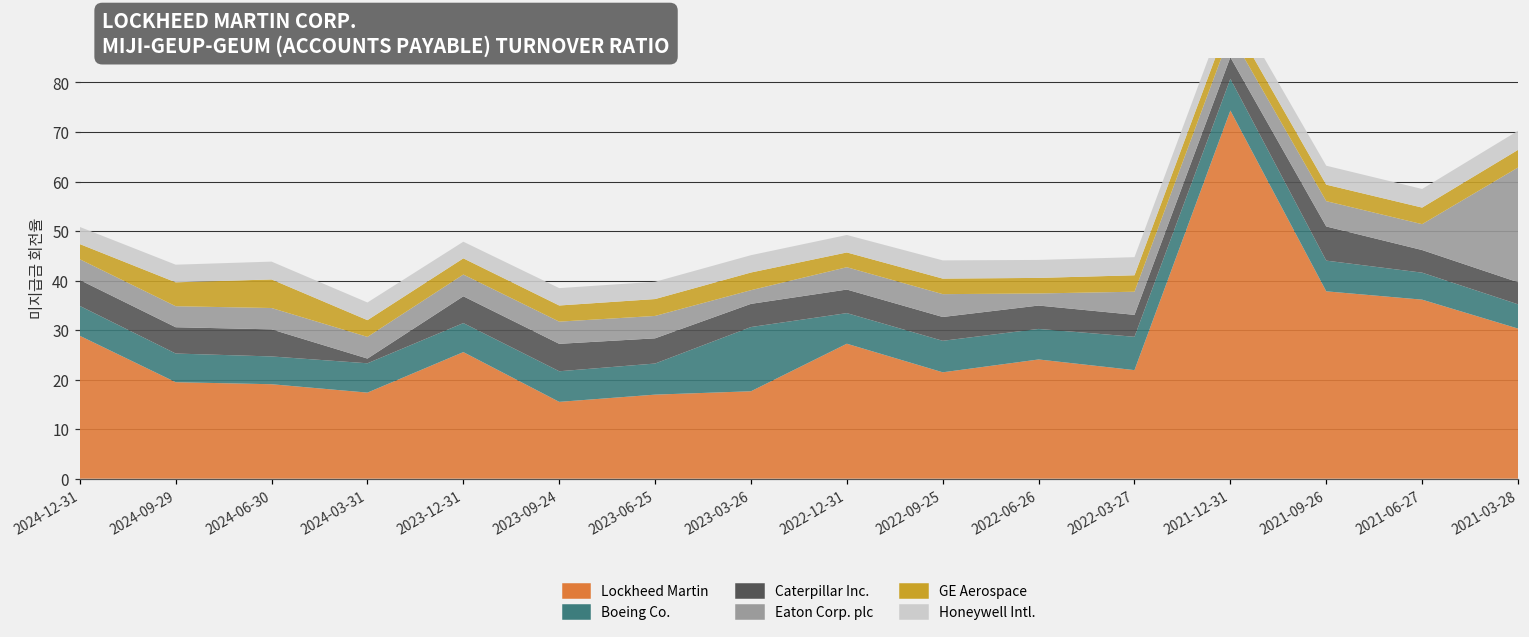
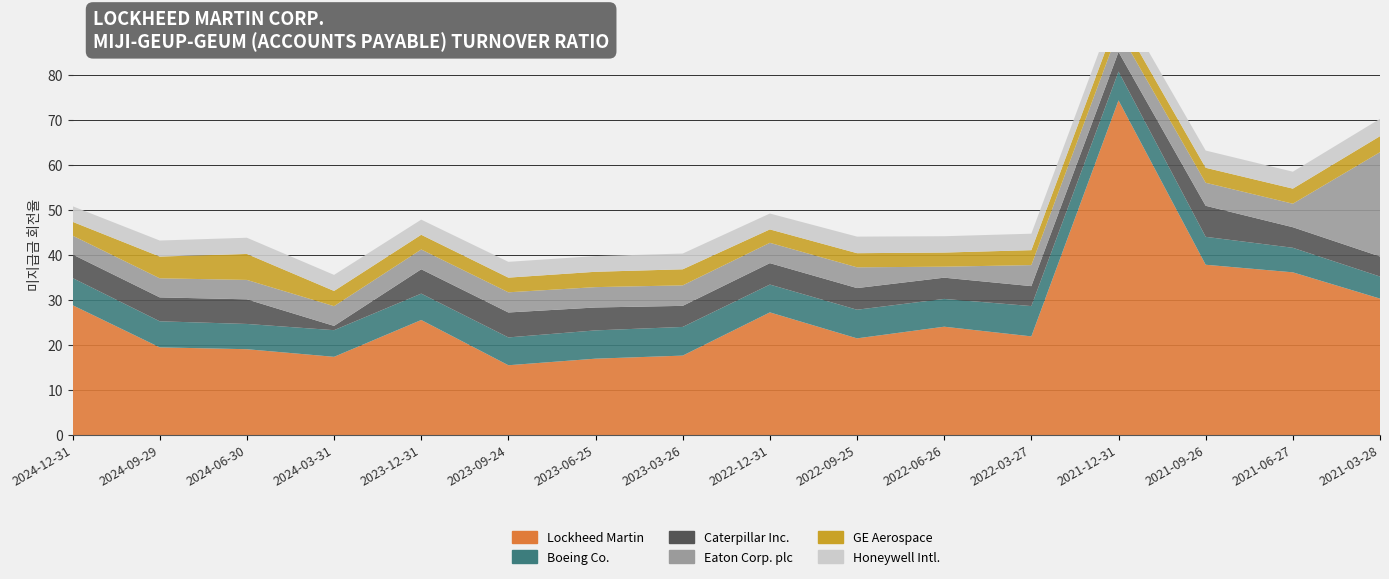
  {
    "Boeing Co.": {
      "2024-12-31": 6,
      "2024-09-29": 6,
      "2024-06-30": 6,
      "2024-03-31": 6,
      "2023-12-31": 6,
      "2023-09-24": 6,
      "2023-06-25": 6,
-     "2023-03-26": 13,
+     "2023-03-26": 6,
      "2022-12-31": 6,
      "2022-09-25": 6,
      "2022-06-26": 6,
      "2022-03-27": 7,
      "2021-12-31": 6,
      "2021-09-26": 6,
      "2021-06-27": 5,
      "2021-03-28": 5
    },
    "Caterpillar Inc.": {
      "2024-12-31": 5,
      "2024-09-29": 5,
      "2024-06-30": 5,
      "2024-03-31": 1,
      "2023-12-31": 5,
      "2023-09-24": 6,
      "2023-06-25": 5,
      "2023-03-26": 5,
      "2022-12-31": 5,
      "2022-09-25": 5,
      "2022-06-26": 5,
      "2022-03-27": 4,
      "2021-12-31": 4,
      "2021-09-26": 7,
      "2021-06-27": 5,
      "2021-03-28": 4
    },
    "Eaton Corp. plc": {
      "2024-12-31": 4,
      "2024-09-29": 4,
      "2024-06-30": 4,
      "2024-03-31": 4,
      "2023-12-31": 4,
      "2023-09-24": 4,
      "2023-06-25": 5,
-     "2023-03-26": 3,
+     "2023-03-26": 5,
      "2022-12-31": 5,
      "2022-09-25": 5,
      "2022-06-26": 2,
      "2022-03-27": 5,
      "2021-09-26": 5,
      "2021-06-27": 5,
      "2021-03-28": 23
    },
    "Honeywell Intl.": {
      "2024-12-31": 3,
      "2024-09-29": 4,
      "2024-06-30": 4,
      "2024-03-31": 4,
      "2023-12-31": 3,
      "2023-09-24": 4,
      "2023-06-25": 3,
      "2023-03-26": 4,
      "2022-12-31": 4,
      "2022-09-25": 4,
      "2022-06-26": 4,
      "2022-03-27": 4,
      "2021-09-26": 4,
      "2021-06-27": 4,
      "2021-03-28": 4
    }
  }
